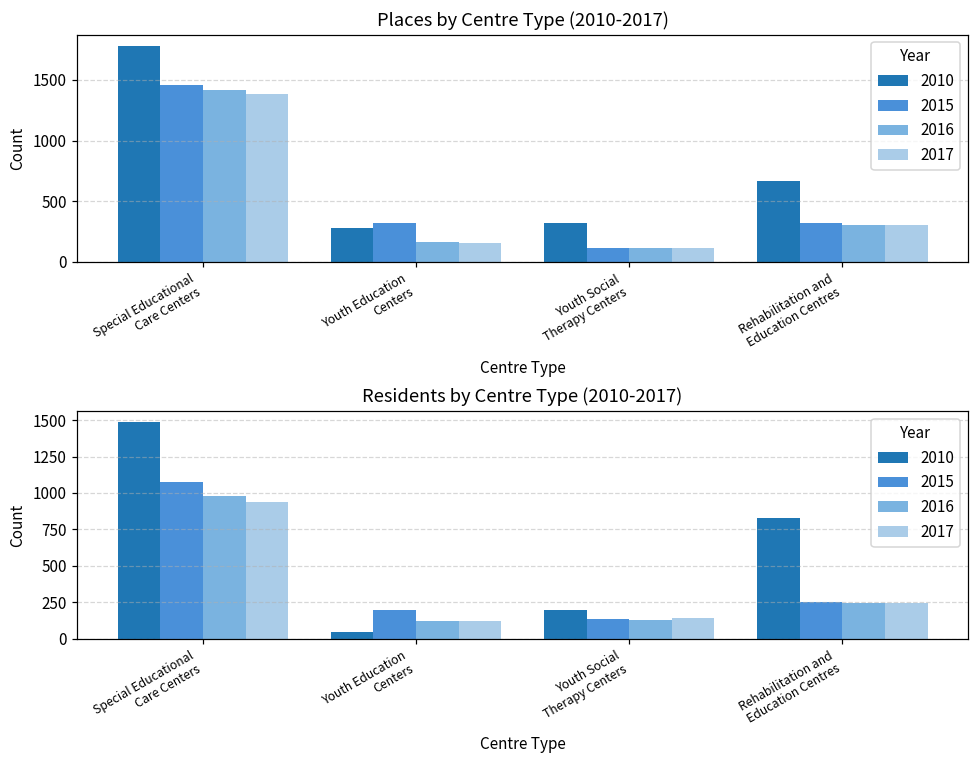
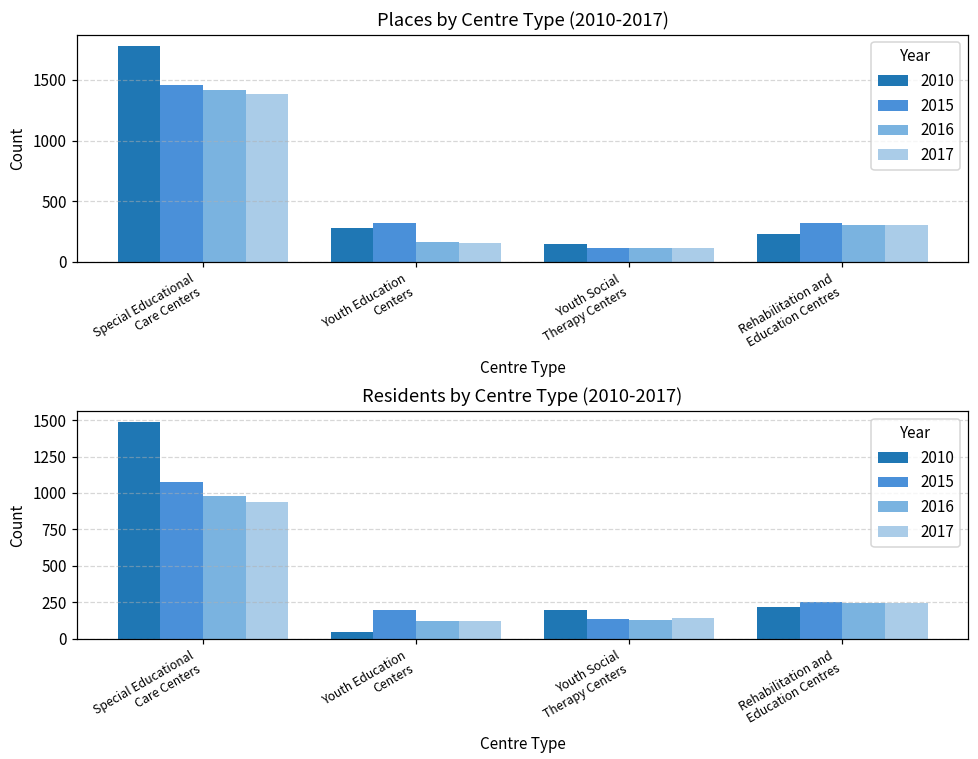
  {
    "Places by Centre Type (2010-2017)": {
      "2010": {
        "Special Educational Care Centers": 1780,
        "Youth Education Centers": 280,
-       "Youth Social Therapy Centers": 320,
-       "Rehabilitation and Education Centres": 670
+       "Youth Social Therapy Centers": 150,
+       "Rehabilitation and Education Centres": 230
      }
    },
    "Residents by Centre Type (2010-2017)": {
      "2010": {
        "Special Educational Care Centers": 1490,
        "Youth Education Centers": 50,
        "Youth Social Therapy Centers": 200,
-       "Rehabilitation and Education Centres": 830
+       "Rehabilitation and Education Centres": 220
      }
    }
  }
